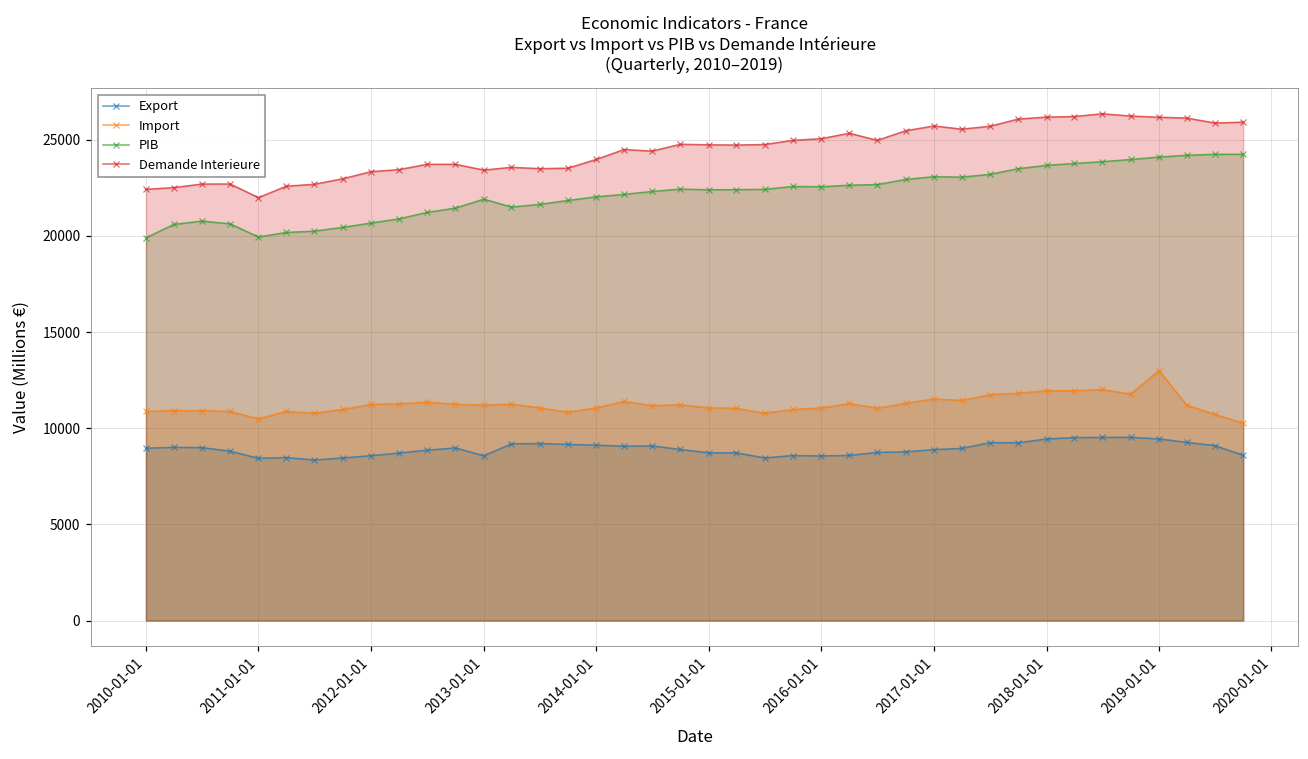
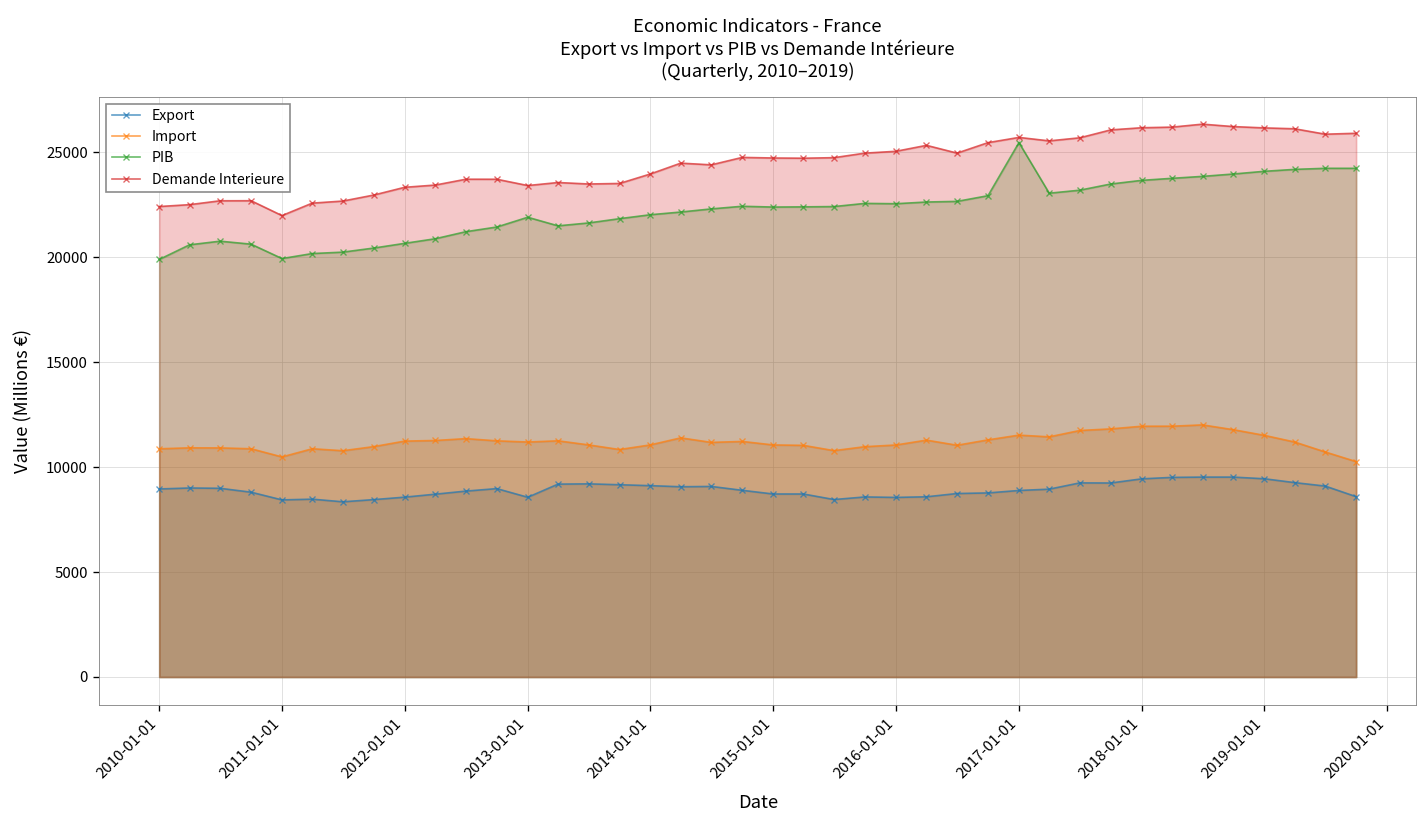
  {
    "Export": {
      "2010-01-01": 9000,
      "2011-01-01": 8400,
      "2012-01-01": 8600,
      "2013-01-01": 8600,
      "2014-01-01": 9100,
      "2015-01-01": 8700,
      "2016-01-01": 8600,
      "2017-01-01": 8900,
      "2018-01-01": 9400,
      "2019-01-01": 9400
    },
    "Import": {
      "2010-01-01": 10900,
      "2011-01-01": 10500,
      "2012-01-01": 11200,
      "2013-01-01": 11200,
      "2014-01-01": 11100,
      "2015-01-01": 11100,
      "2016-01-01": 11100,
      "2017-01-01": 11500,
      "2018-01-01": 12000,
-     "2019-01-01": 13000
+     "2019-01-01": 11500
    },
    "PIB": {
      "2010-01-01": 19900,
      "2011-01-01": 19900,
      "2012-01-01": 20700,
      "2013-01-01": 21900,
      "2014-01-01": 22000,
      "2015-01-01": 22400,
      "2016-01-01": 22600,
-     "2017-01-01": 23100,
+     "2017-01-01": 25500,
      "2018-01-01": 23700,
      "2019-01-01": 24100
    },
    "Demande Interieure": {
      "2010-01-01": 22400,
      "2011-01-01": 22000,
      "2012-01-01": 23300,
      "2013-01-01": 23400,
      "2014-01-01": 24000,
      "2015-01-01": 24700,
      "2016-01-01": 25100,
      "2017-01-01": 25700,
      "2018-01-01": 26200,
      "2019-01-01": 26200
    }
  }
